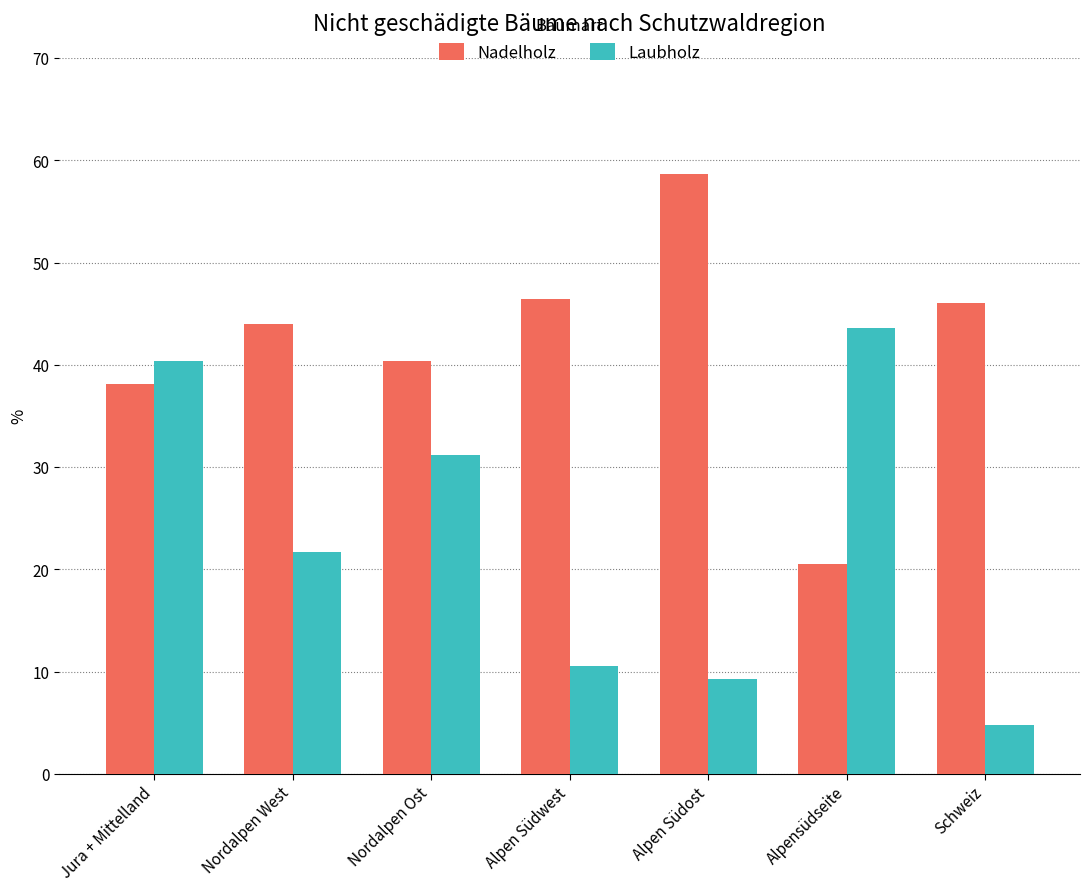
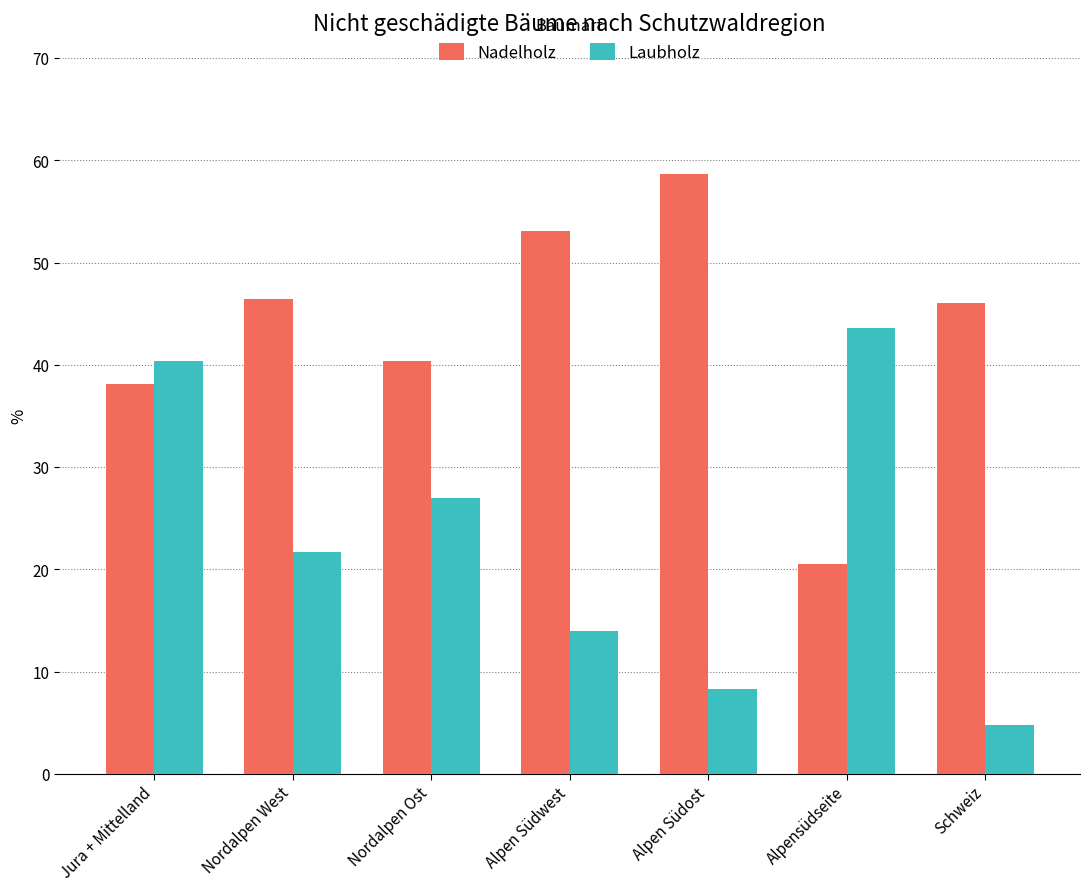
  {
    "Nadelholz": {
      "Jura + Mittelland": 38.1,
-     "Nordalpen West": 44.0,
+     "Nordalpen West": 46.4,
      "Nordalpen Ost": 40.4,
-     "Alpen Südwest": 46.4,
+     "Alpen Südwest": 53.1,
      "Alpen Südost": 58.7,
      "Alpensüdseite": 20.5,
      "Schweiz": 46.0
    },
    "Laubholz": {
      "Jura + Mittelland": 40.4,
      "Nordalpen West": 21.7,
-     "Nordalpen Ost": 31.2,
-     "Alpen Südwest": 10.5,
-     "Alpen Südost": 9.3,
+     "Nordalpen Ost": 27.0,
+     "Alpen Südwest": 14.0,
+     "Alpen Südost": 8.3,
      "Alpensüdseite": 43.6,
      "Schweiz": 4.8
    }
  }
